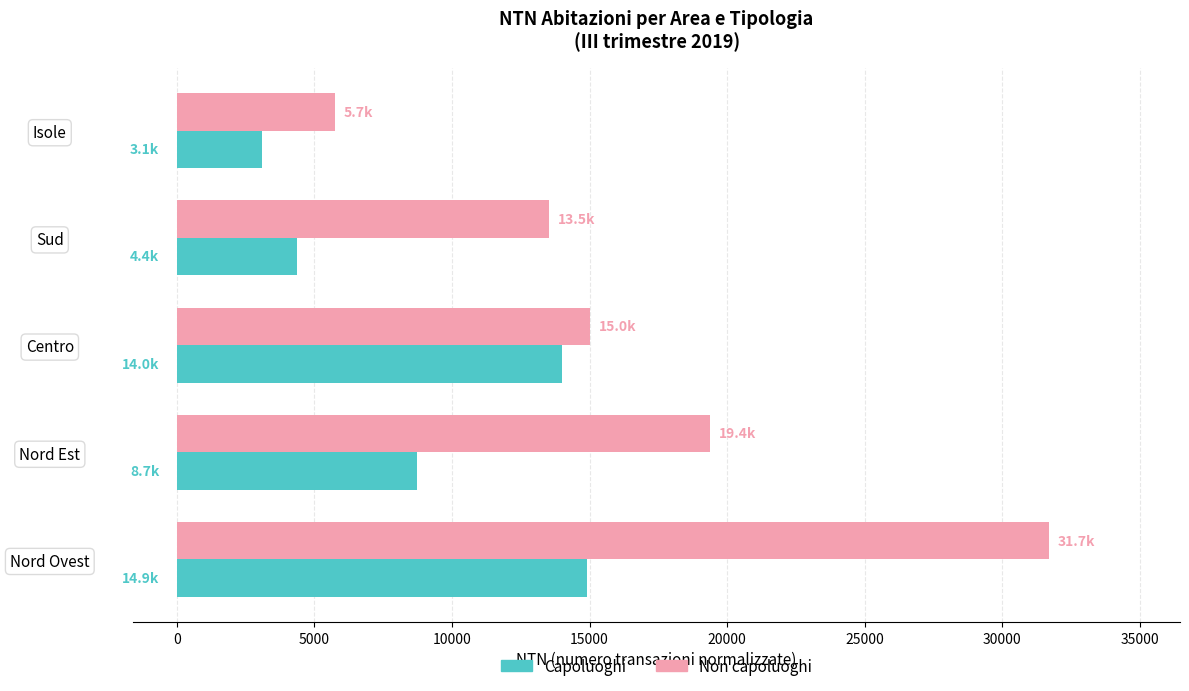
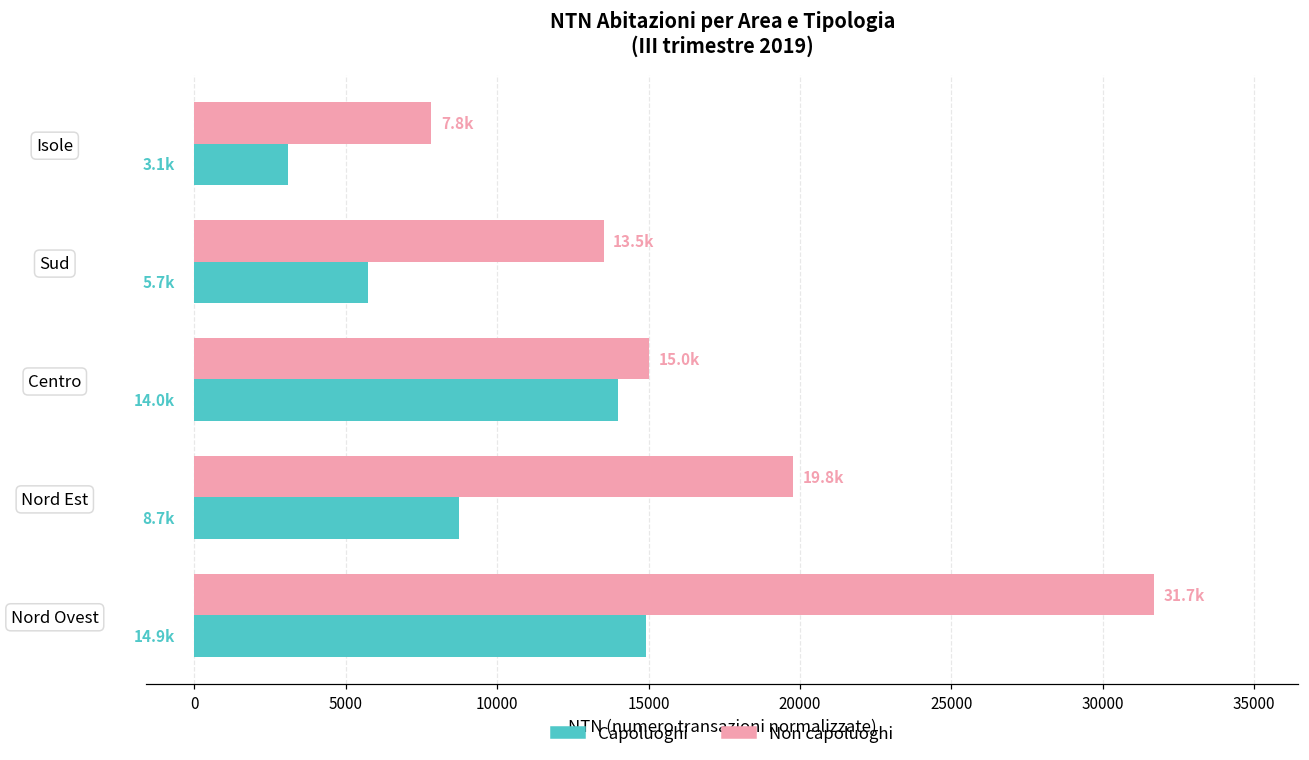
  {
    "Capoluoghi": {
-     "Sud": "4.4k"
+     "Sud": "5.7k"
    },
    "Non capoluoghi": {
-     "Isole": "5.7k",
+     "Isole": "7.8k",
      "Sud": "13.5k",
      "Centro": "15.0k",
-     "Nord Est": "19.4k",
+     "Nord Est": "19.8k",
      "Nord Ovest": "31.7k"
    }
  }
